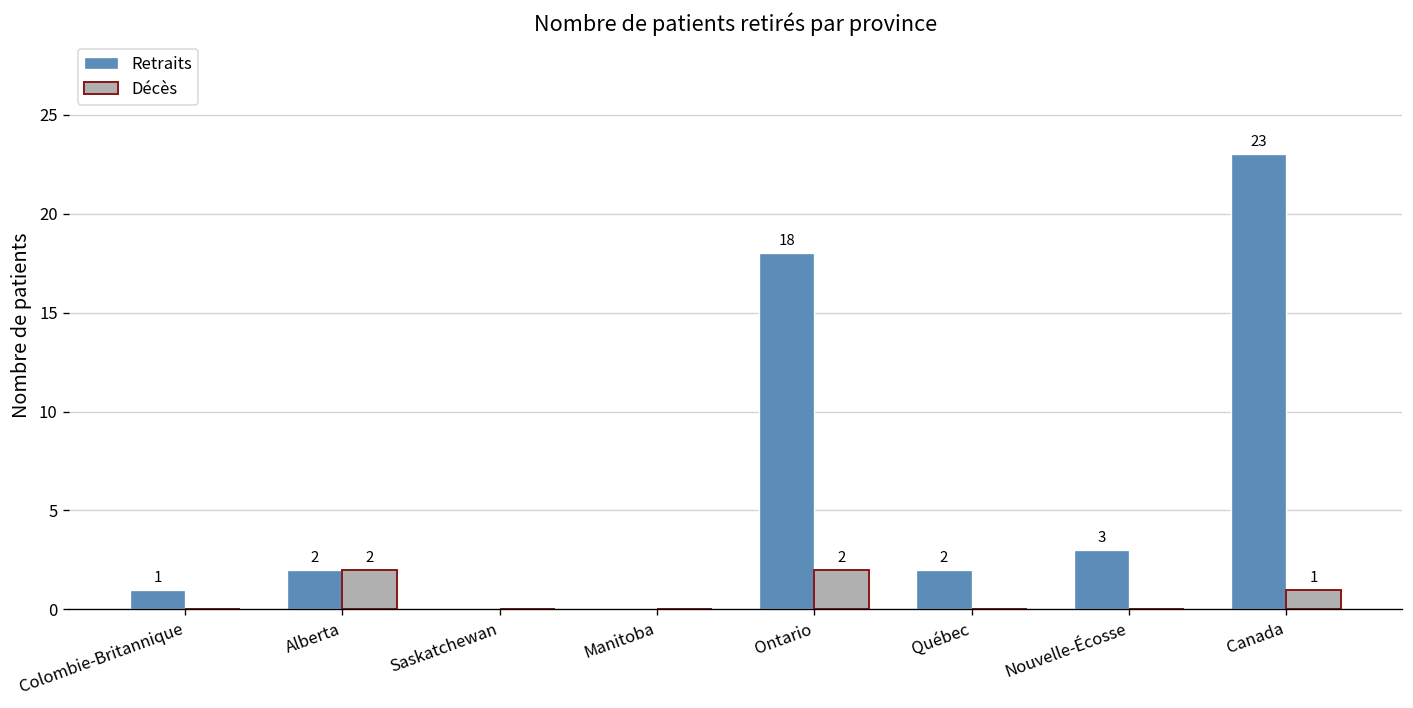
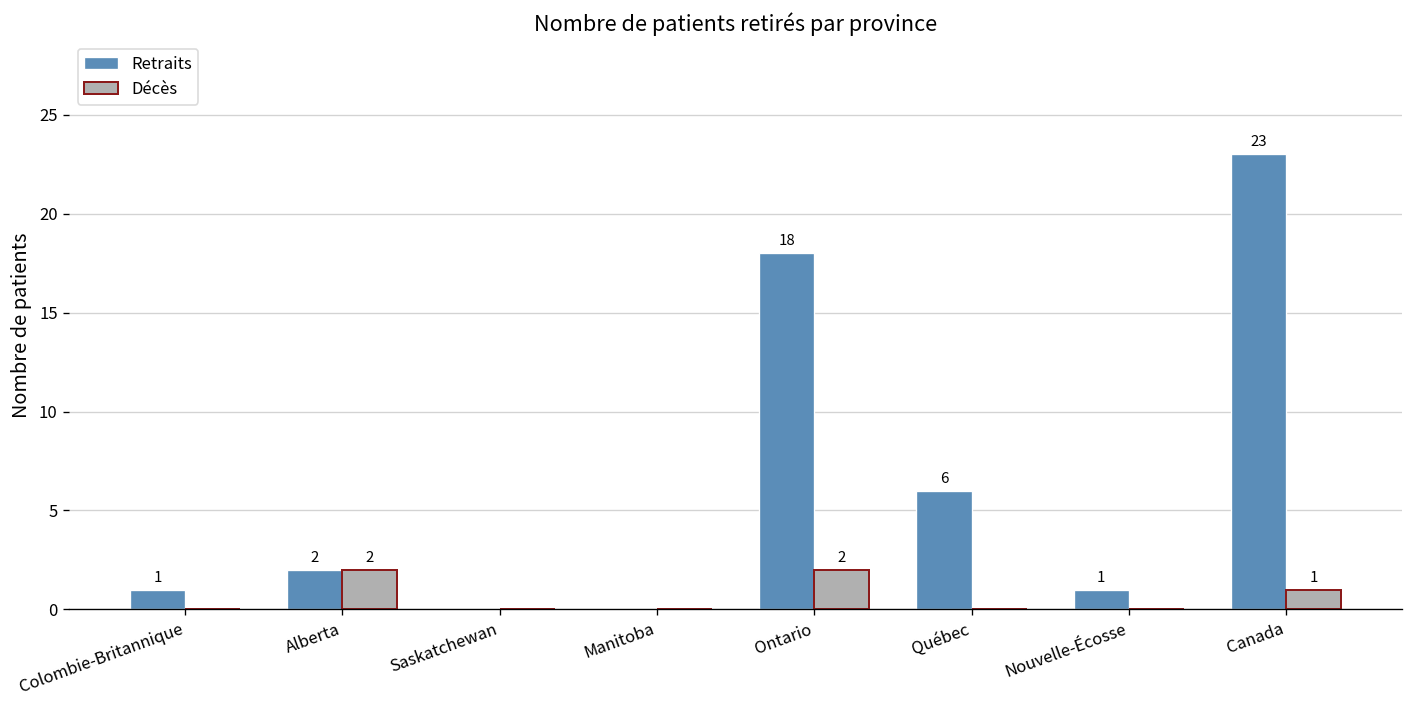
  {
    "Retraits": {
      "Colombie-Britannique": 1,
      "Alberta": 2,
      "Ontario": 18,
-     "Québec": 2,
-     "Nouvelle-Écosse": 3,
+     "Québec": 6,
+     "Nouvelle-Écosse": 1,
      "Canada": 23
    },
    "Décès": {
      "Alberta": 2,
      "Ontario": 2,
      "Canada": 1
    }
  }
